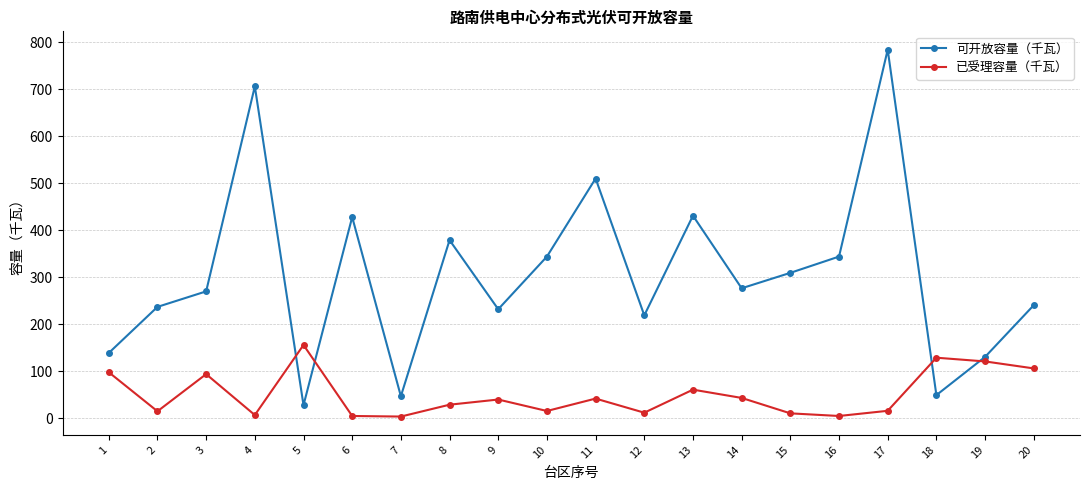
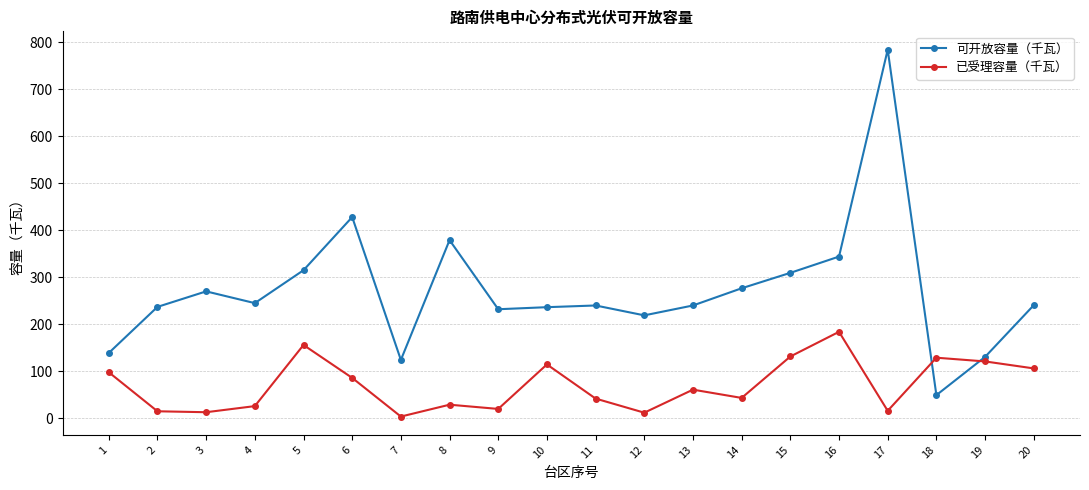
  {
    "可开放容量（千瓦）": {
      "1": 140,
      "2": 240,
      "3": 270,
-     "4": 710,
-     "5": 30,
+     "4": 250,
+     "5": 320,
      "6": 430,
-     "7": 50,
+     "7": 120,
      "8": 380,
      "9": 230,
-     "10": 340,
-     "11": 510,
+     "10": 240,
+     "11": 240,
      "12": 220,
-     "13": 430,
+     "13": 240,
      "14": 280,
      "15": 310,
      "16": 340,
      "17": 780,
      "18": 50,
      "19": 130,
      "20": 240
    },
    "已受理容量（千瓦）": {
      "1": 100,
      "2": 20,
-     "3": 90,
-     "4": 10,
+     "3": 10,
+     "4": 30,
      "5": 160,
-     "6": 10,
+     "6": 90,
      "7": 0,
      "8": 30,
-     "9": 40,
-     "10": 20,
+     "9": 20,
+     "10": 110,
      "11": 40,
      "12": 10,
      "13": 60,
      "14": 40,
-     "15": 10,
-     "16": 10,
+     "15": 130,
+     "16": 180,
      "17": 20,
      "18": 130,
      "19": 120,
      "20": 110
    }
  }
